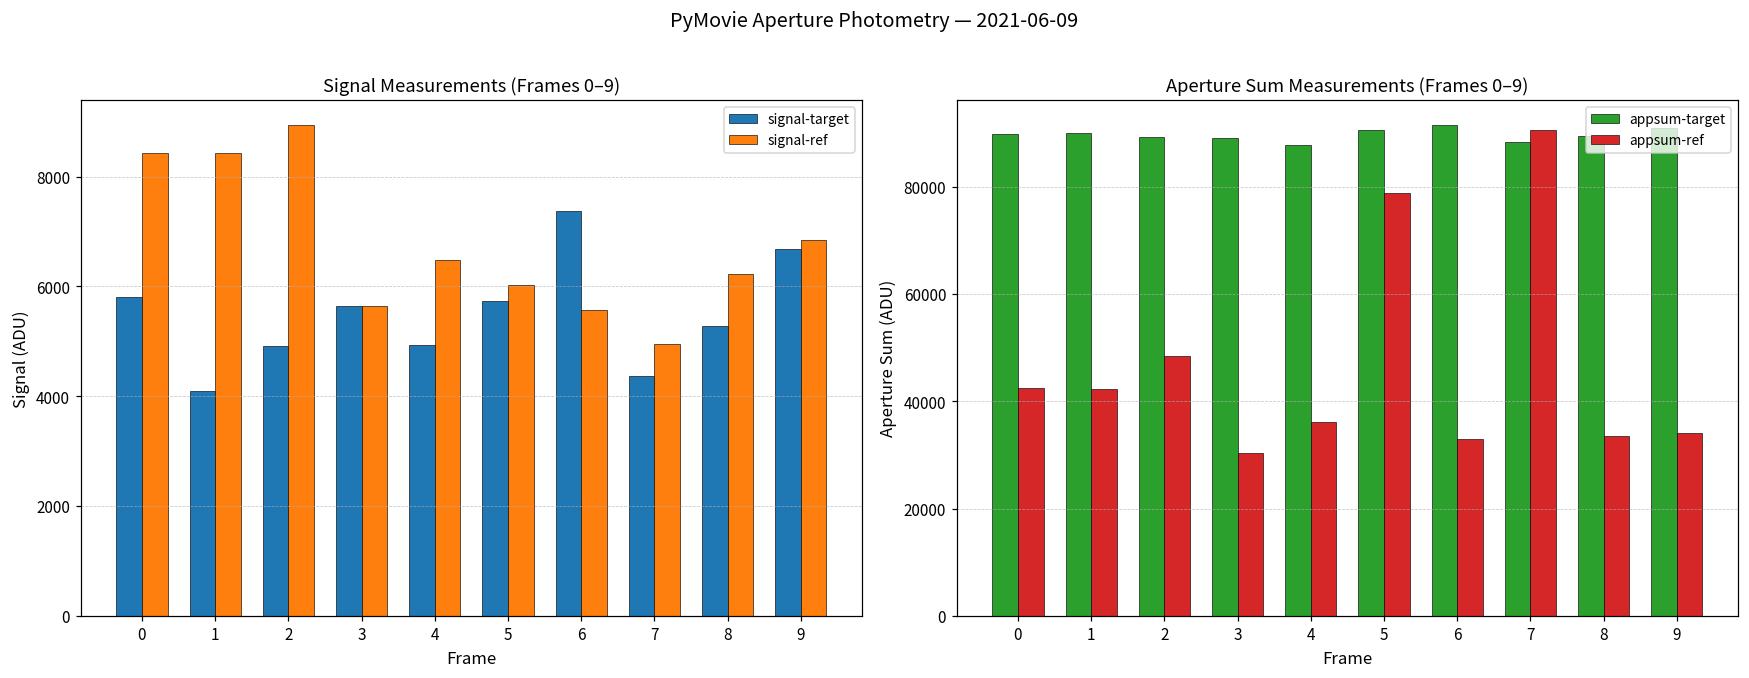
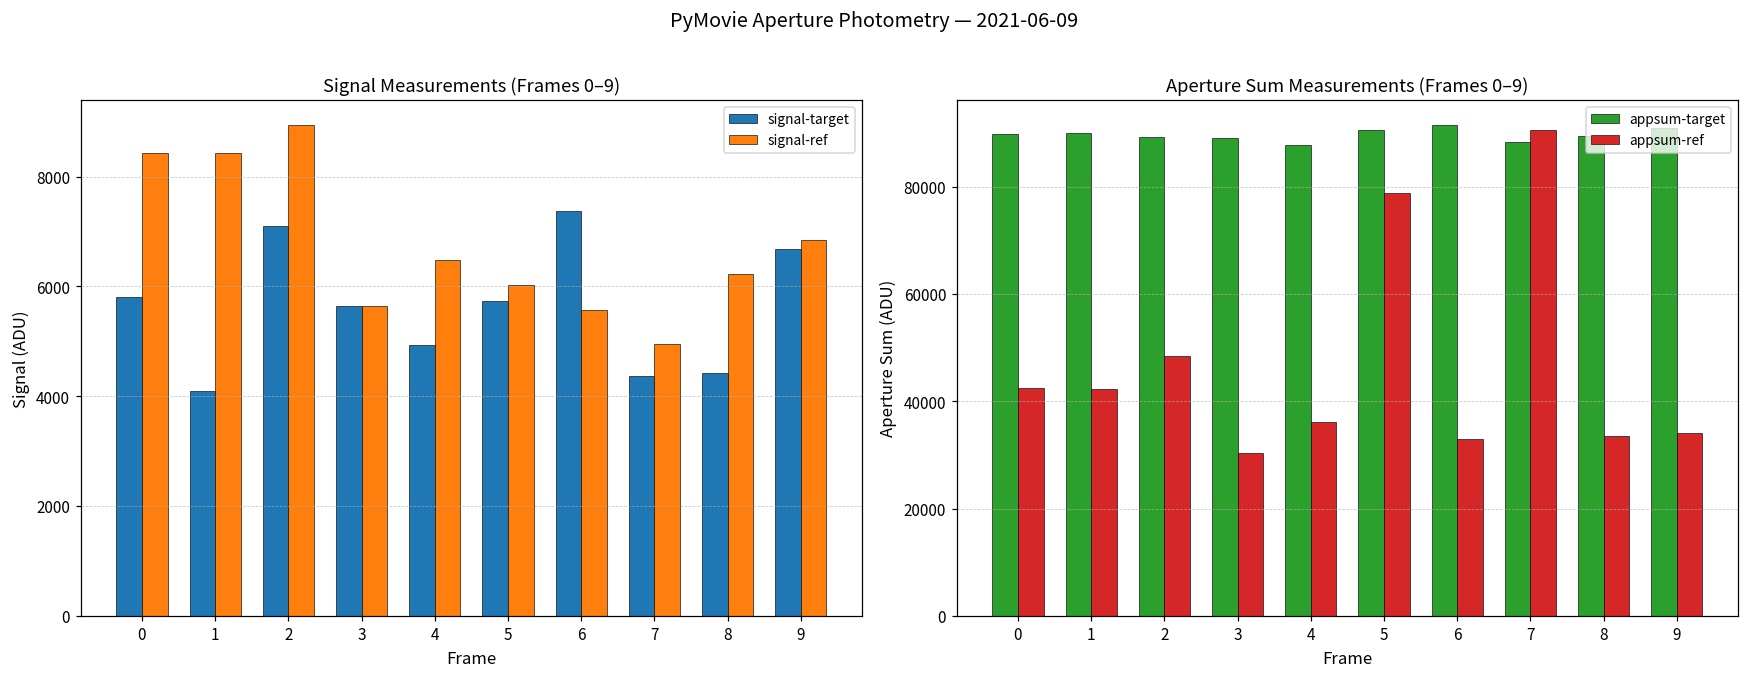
  {
    "Signal Measurements (Frames 0–9)": {
      "signal-target": {
        "0": 5800,
        "1": 4100,
-       "2": 4900,
+       "2": 7100,
        "3": 5600,
        "4": 4900,
        "5": 5700,
        "6": 7400,
        "7": 4400,
-       "8": 5300,
+       "8": 4400,
        "9": 6700
      },
      "signal-ref": {
        "0": 8400,
        "1": 8400,
        "2": 8900,
        "3": 5600,
        "4": 6500,
        "5": 6000,
        "6": 5600,
        "7": 4900,
        "8": 6200,
        "9": 6800
      }
    },
    "Aperture Sum Measurements (Frames 0–9)": {
      "appsum-target": {
        "0": 90000,
        "1": 90000,
        "2": 89000,
        "3": 89000,
        "4": 88000,
        "5": 91000,
        "6": 92000,
        "7": 88000
      },
      "appsum-ref": {
        "0": 43000,
        "1": 42000,
        "2": 49000,
        "3": 30000,
        "4": 36000,
        "5": 79000,
        "6": 33000,
        "7": 91000,
        "8": 33000,
        "9": 34000
      }
    }
  }
